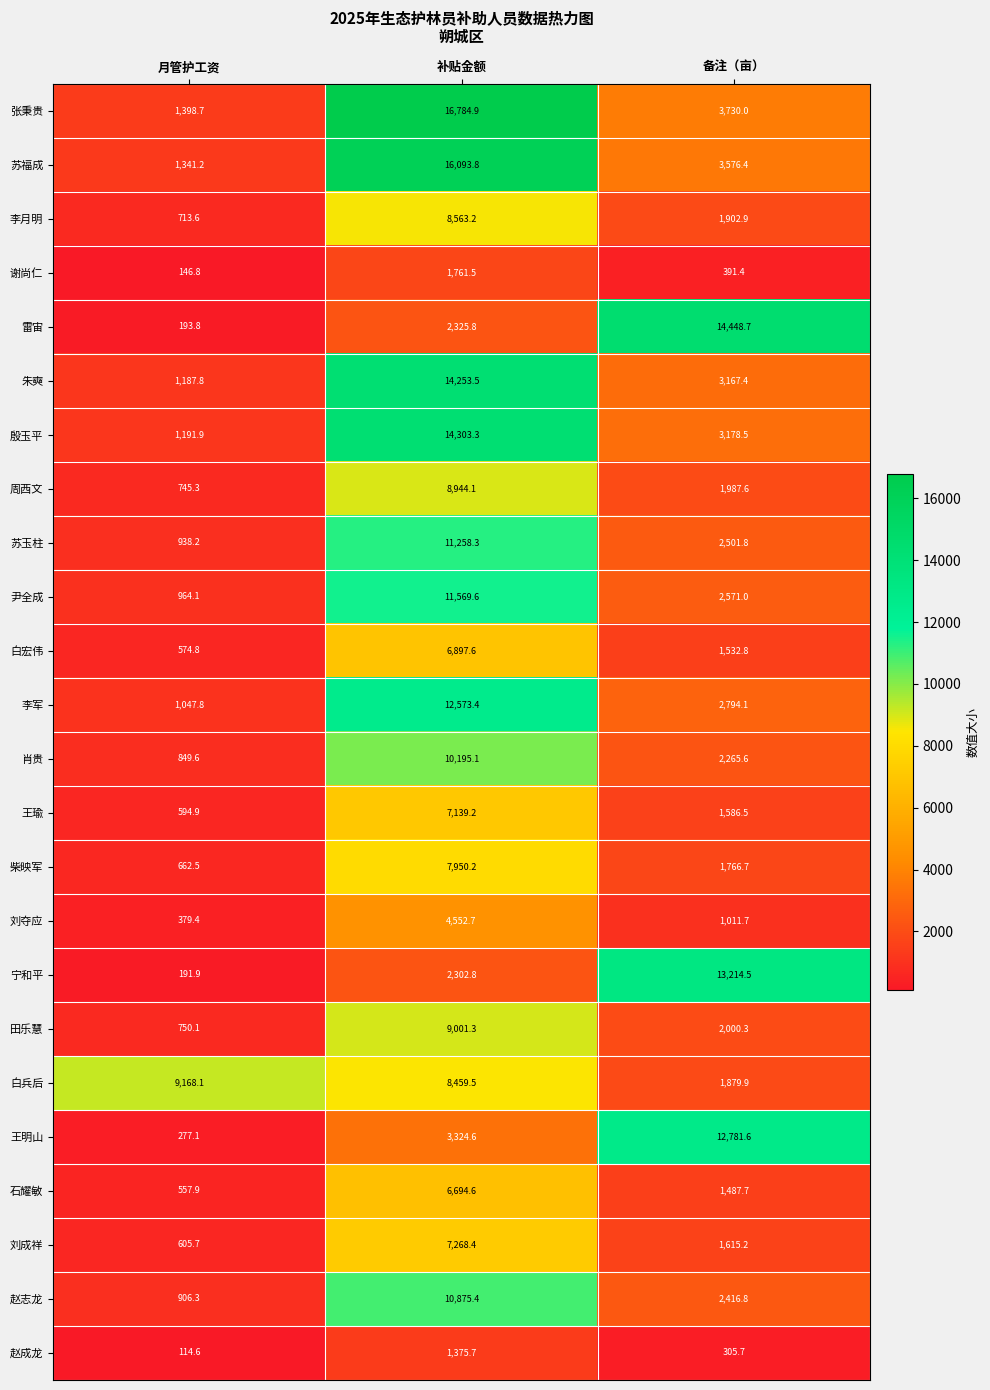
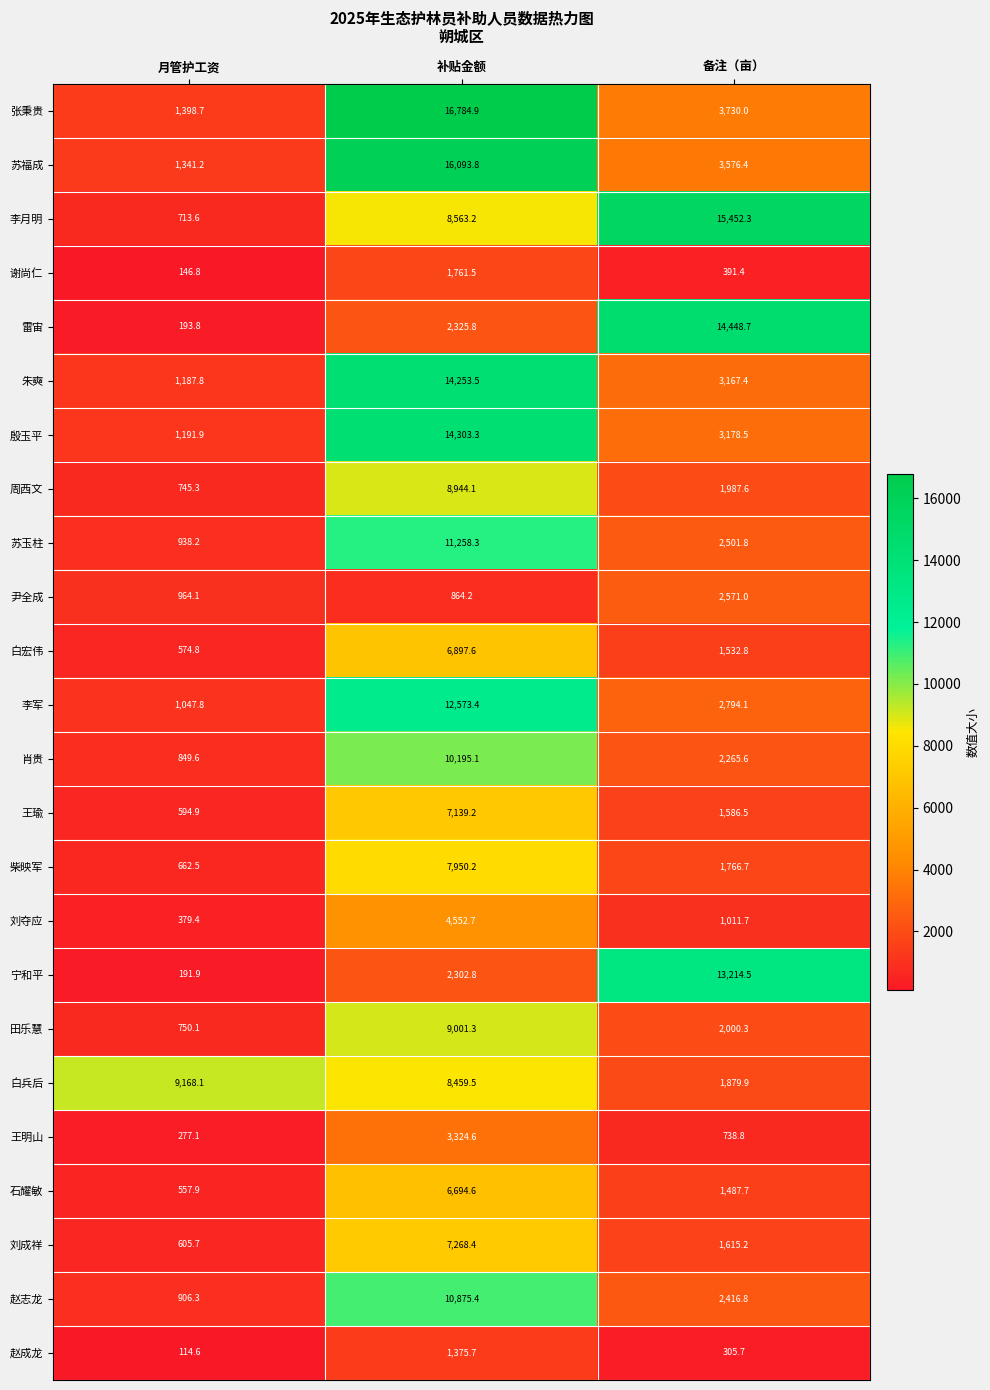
  {
    "张秉贵": {
      "月管护工资": "1,398.7",
      "补贴金额": "16,784.9",
      "备注（亩）": "3,730.0"
    },
    "苏福成": {
      "月管护工资": "1,341.2",
      "补贴金额": "16,093.8",
      "备注（亩）": "3,576.4"
    },
    "李月明": {
      "月管护工资": "713.6",
      "补贴金额": "8,563.2",
-     "备注（亩）": "1,902.9"
+     "备注（亩）": "15,452.3"
    },
    "谢尚仁": {
      "月管护工资": "146.8",
      "补贴金额": "1,761.5",
      "备注（亩）": "391.4"
    },
    "雷宙": {
      "月管护工资": "193.8",
      "补贴金额": "2,325.8",
      "备注（亩）": "14,448.7"
    },
    "朱奭": {
      "月管护工资": "1,187.8",
      "补贴金额": "14,253.5",
      "备注（亩）": "3,167.4"
    },
    "殷玉平": {
      "月管护工资": "1,191.9",
      "补贴金额": "14,303.3",
      "备注（亩）": "3,178.5"
    },
    "周西文": {
      "月管护工资": "745.3",
      "补贴金额": "8,944.1",
      "备注（亩）": "1,987.6"
    },
    "苏玉柱": {
      "月管护工资": "938.2",
      "补贴金额": "11,258.3",
      "备注（亩）": "2,501.8"
    },
    "尹全成": {
      "月管护工资": "964.1",
-     "补贴金额": "11,569.6",
+     "补贴金额": "864.2",
      "备注（亩）": "2,571.0"
    },
    "白宏伟": {
      "月管护工资": "574.8",
      "补贴金额": "6,897.6",
      "备注（亩）": "1,532.8"
    },
    "李军": {
      "月管护工资": "1,047.8",
      "补贴金额": "12,573.4",
      "备注（亩）": "2,794.1"
    },
    "肖贵": {
      "月管护工资": "849.6",
      "补贴金额": "10,195.1",
      "备注（亩）": "2,265.6"
    },
    "王瑜": {
      "月管护工资": "594.9",
      "补贴金额": "7,139.2",
      "备注（亩）": "1,586.5"
    },
    "柴映军": {
      "月管护工资": "662.5",
      "补贴金额": "7,950.2",
      "备注（亩）": "1,766.7"
    },
    "刘夺应": {
      "月管护工资": "379.4",
      "补贴金额": "4,552.7",
      "备注（亩）": "1,011.7"
    },
    "宁和平": {
      "月管护工资": "191.9",
      "补贴金额": "2,302.8",
      "备注（亩）": "13,214.5"
    },
    "田乐慧": {
      "月管护工资": "750.1",
      "补贴金额": "9,001.3",
      "备注（亩）": "2,000.3"
    },
    "白兵后": {
      "月管护工资": "9,168.1",
      "补贴金额": "8,459.5",
      "备注（亩）": "1,879.9"
    },
    "王明山": {
      "月管护工资": "277.1",
      "补贴金额": "3,324.6",
-     "备注（亩）": "12,781.6"
+     "备注（亩）": "738.8"
    },
    "石耀敏": {
      "月管护工资": "557.9",
      "补贴金额": "6,694.6",
      "备注（亩）": "1,487.7"
    },
    "刘成祥": {
      "月管护工资": "605.7",
      "补贴金额": "7,268.4",
      "备注（亩）": "1,615.2"
    },
    "赵志龙": {
      "月管护工资": "906.3",
      "补贴金额": "10,875.4",
      "备注（亩）": "2,416.8"
    },
    "赵成龙": {
      "月管护工资": "114.6",
      "补贴金额": "1,375.7",
      "备注（亩）": "305.7"
    }
  }
